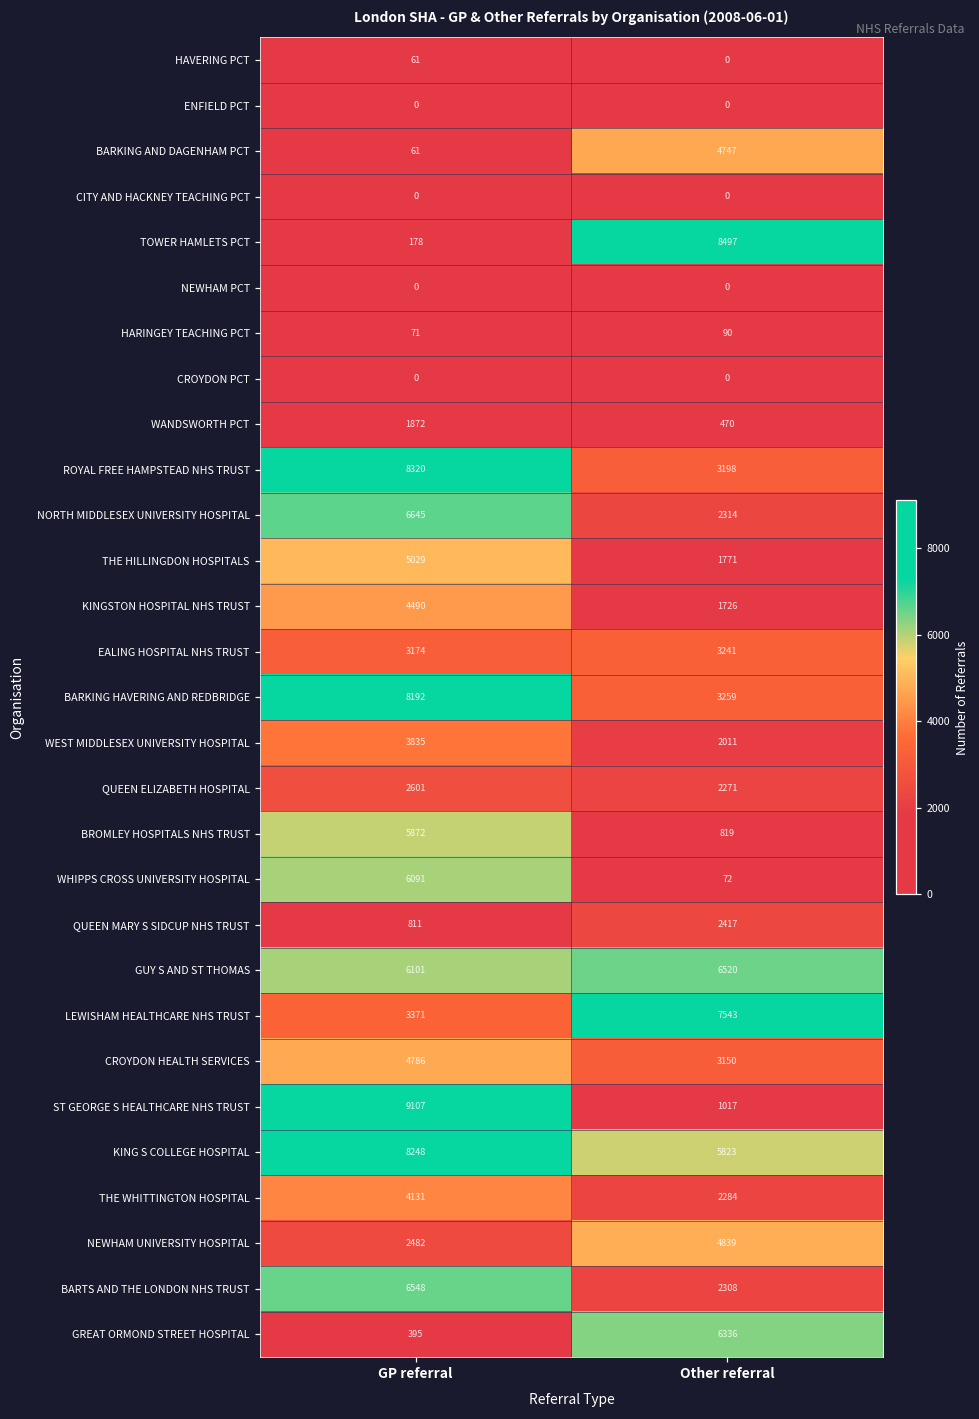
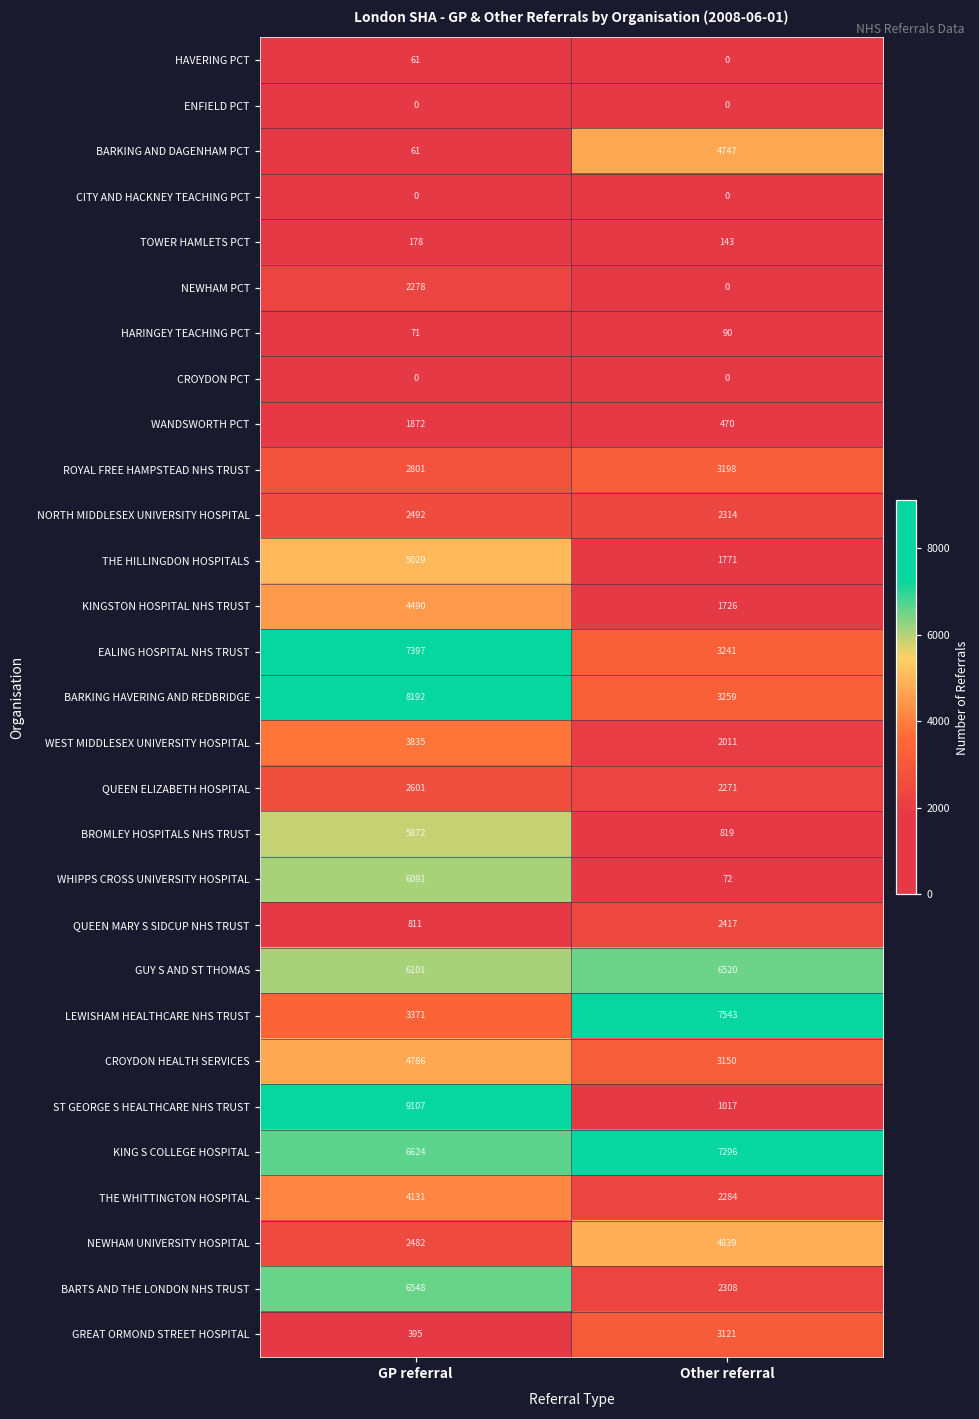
  {
    "HAVERING PCT": {
      "GP referral": 61,
      "Other referral": 0
    },
    "ENFIELD PCT": {
      "GP referral": 0,
      "Other referral": 0
    },
    "BARKING AND DAGENHAM PCT": {
      "GP referral": 61,
      "Other referral": 4747
    },
    "CITY AND HACKNEY TEACHING PCT": {
      "GP referral": 0,
      "Other referral": 0
    },
    "TOWER HAMLETS PCT": {
      "GP referral": 178,
-     "Other referral": 8497
+     "Other referral": 143
    },
    "NEWHAM PCT": {
-     "GP referral": 0,
+     "GP referral": 2278,
      "Other referral": 0
    },
    "HARINGEY TEACHING PCT": {
      "GP referral": 71,
      "Other referral": 90
    },
    "CROYDON PCT": {
      "GP referral": 0,
      "Other referral": 0
    },
    "WANDSWORTH PCT": {
      "GP referral": 1872,
      "Other referral": 470
    },
    "ROYAL FREE HAMPSTEAD NHS TRUST": {
-     "GP referral": 8320,
+     "GP referral": 2801,
      "Other referral": 3198
    },
    "NORTH MIDDLESEX UNIVERSITY HOSPITAL": {
-     "GP referral": 6645,
+     "GP referral": 2492,
      "Other referral": 2314
    },
    "THE HILLINGDON HOSPITALS": {
      "GP referral": 5029,
      "Other referral": 1771
    },
    "KINGSTON HOSPITAL NHS TRUST": {
      "GP referral": 4490,
      "Other referral": 1726
    },
    "EALING HOSPITAL NHS TRUST": {
-     "GP referral": 3174,
+     "GP referral": 7397,
      "Other referral": 3241
    },
    "BARKING HAVERING AND REDBRIDGE": {
      "GP referral": 8192,
      "Other referral": 3259
    },
    "WEST MIDDLESEX UNIVERSITY HOSPITAL": {
      "GP referral": 3835,
      "Other referral": 2011
    },
    "QUEEN ELIZABETH HOSPITAL": {
      "GP referral": 2601,
      "Other referral": 2271
    },
    "BROMLEY HOSPITALS NHS TRUST": {
      "GP referral": 5872,
      "Other referral": 819
    },
    "WHIPPS CROSS UNIVERSITY HOSPITAL": {
      "GP referral": 6091,
      "Other referral": 72
    },
    "QUEEN MARY S SIDCUP NHS TRUST": {
      "GP referral": 811,
      "Other referral": 2417
    },
    "GUY S AND ST THOMAS": {
      "GP referral": 6101,
      "Other referral": 6520
    },
    "LEWISHAM HEALTHCARE NHS TRUST": {
      "GP referral": 3371,
      "Other referral": 7543
    },
    "CROYDON HEALTH SERVICES": {
      "GP referral": 4786,
      "Other referral": 3150
    },
    "ST GEORGE S HEALTHCARE NHS TRUST": {
      "GP referral": 9107,
      "Other referral": 1017
    },
    "KING S COLLEGE HOSPITAL": {
-     "GP referral": 8248,
-     "Other referral": 5823
+     "GP referral": 6624,
+     "Other referral": 7296
    },
    "THE WHITTINGTON HOSPITAL": {
      "GP referral": 4131,
      "Other referral": 2284
    },
    "NEWHAM UNIVERSITY HOSPITAL": {
      "GP referral": 2482,
      "Other referral": 4839
    },
    "BARTS AND THE LONDON NHS TRUST": {
      "GP referral": 6548,
      "Other referral": 2308
    },
    "GREAT ORMOND STREET HOSPITAL": {
      "GP referral": 395,
-     "Other referral": 6336
+     "Other referral": 3121
    }
  }
